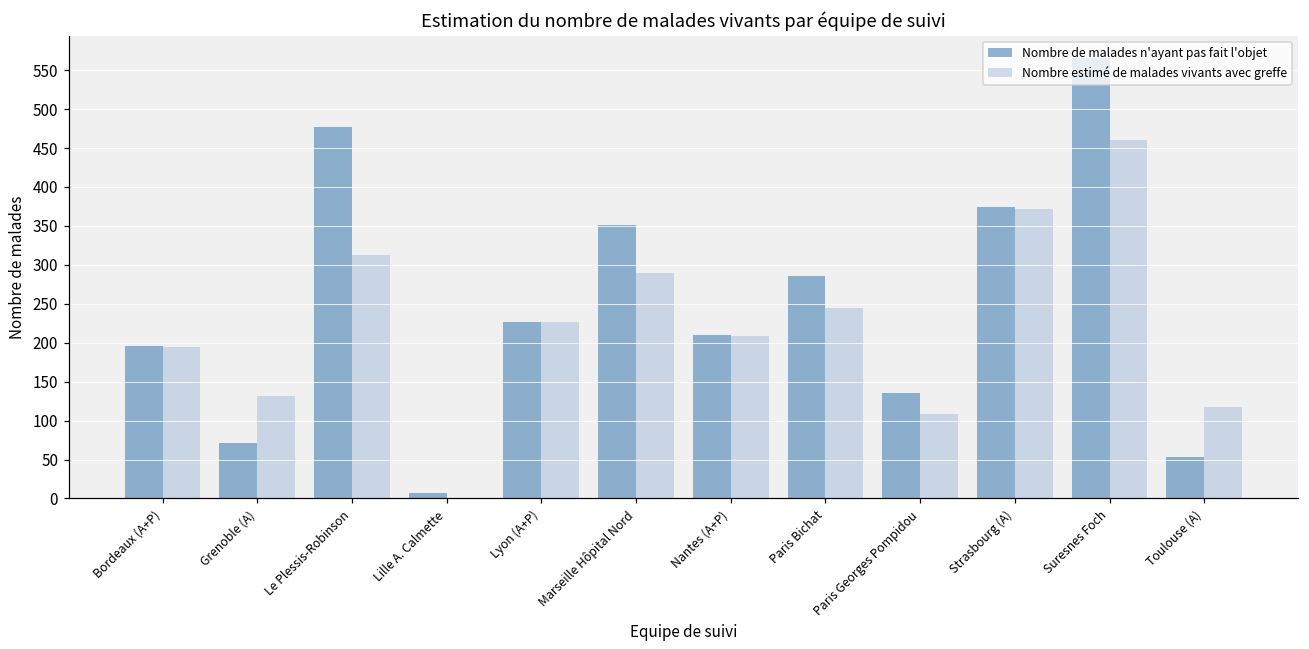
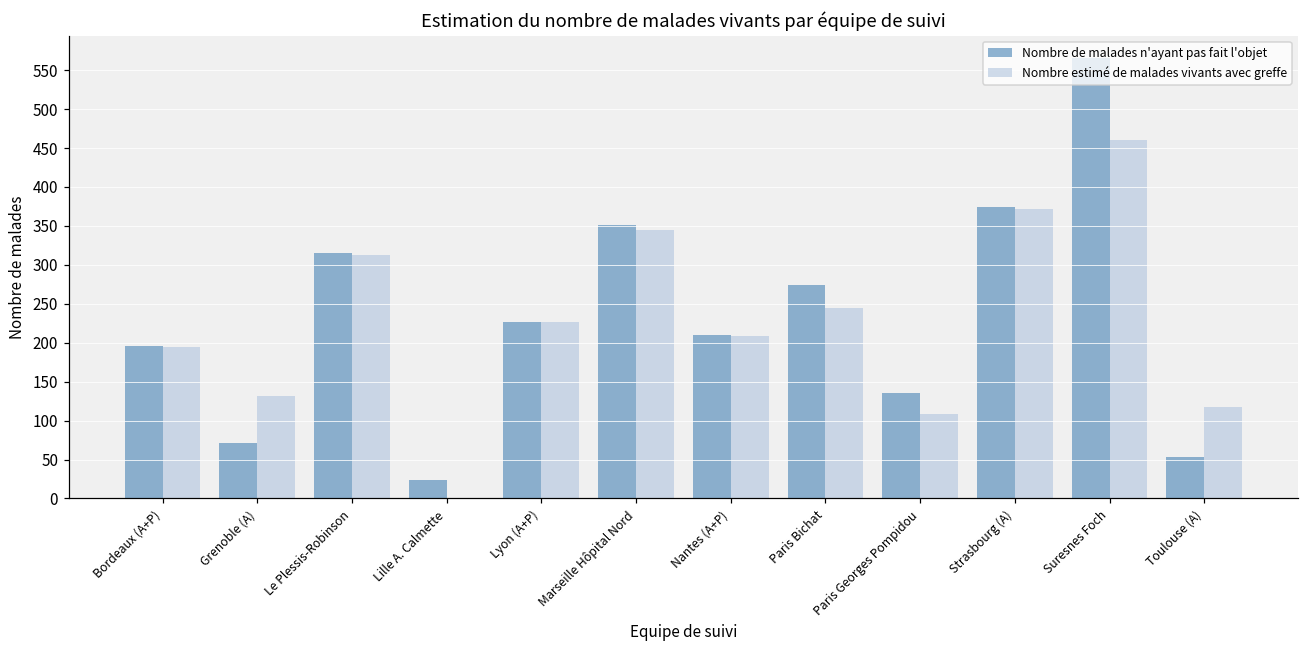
  {
    "Nombre de malades n'ayant pas fait l'objet": {
      "Bordeaux (A+P)": 200,
      "Grenoble (A)": 70,
-     "Le Plessis-Robinson": 480,
-     "Lille A. Calmette": 10,
+     "Le Plessis-Robinson": 320,
+     "Lille A. Calmette": 20,
      "Lyon (A+P)": 230,
      "Marseille Hôpital Nord": 350,
      "Nantes (A+P)": 210,
-     "Paris Bichat": 290,
+     "Paris Bichat": 270,
      "Paris Georges Pompidou": 140,
      "Strasbourg (A)": 370,
      "Toulouse (A)": 50
    },
    "Nombre estimé de malades vivants avec greffe": {
      "Bordeaux (A+P)": 190,
      "Grenoble (A)": 130,
      "Le Plessis-Robinson": 310,
      "Lyon (A+P)": 230,
-     "Marseille Hôpital Nord": 290,
+     "Marseille Hôpital Nord": 350,
      "Nantes (A+P)": 210,
      "Paris Bichat": 240,
      "Paris Georges Pompidou": 110,
      "Strasbourg (A)": 370,
      "Suresnes Foch": 460,
      "Toulouse (A)": 120
    }
  }
